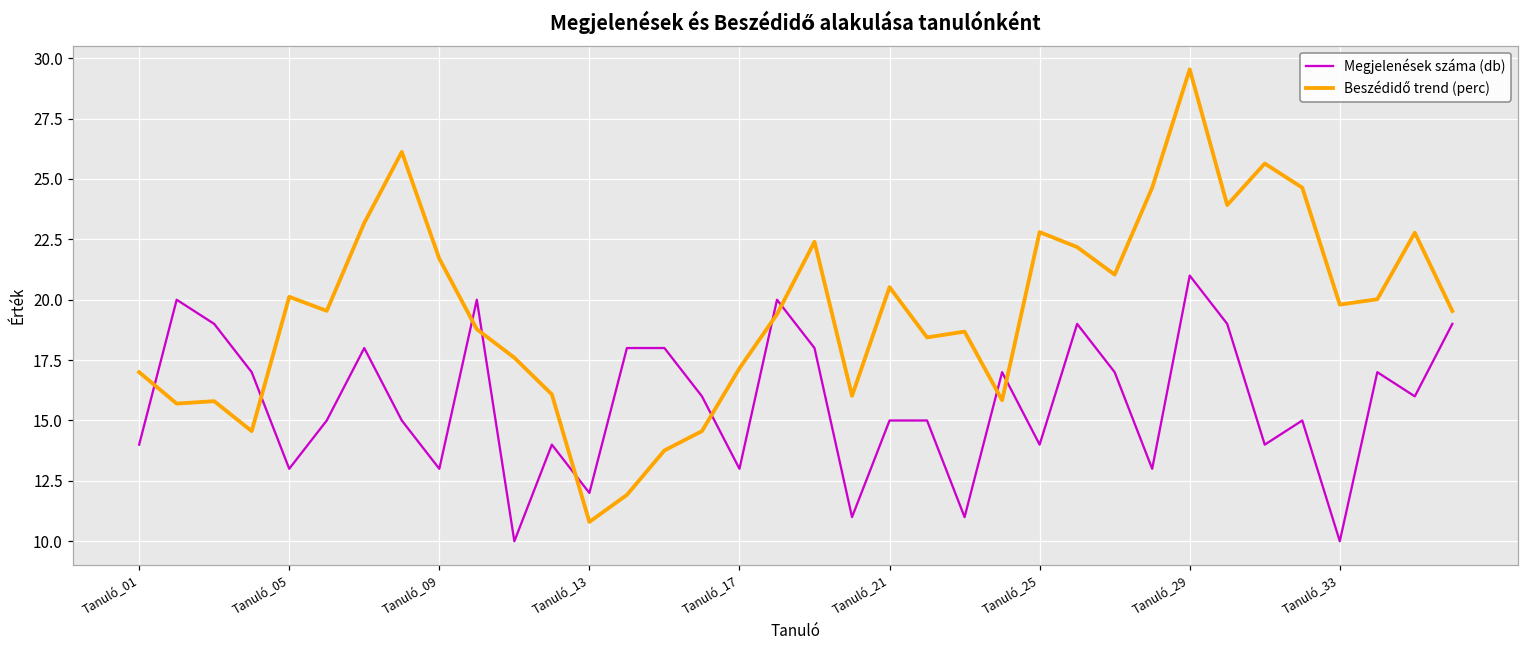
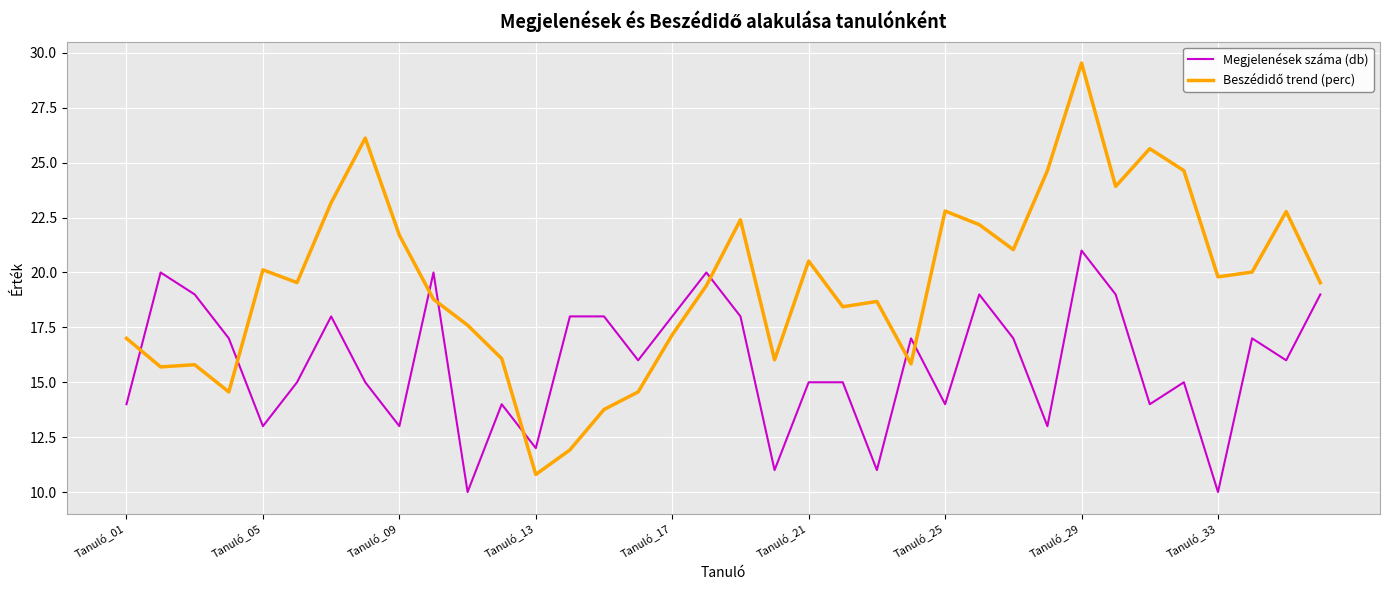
  {
    "Megjelenések száma (db)": {
      "Tanuló_01": 14,
      "Tanuló_05": 13,
      "Tanuló_09": 13,
      "Tanuló_13": 12,
-     "Tanuló_17": 13,
+     "Tanuló_17": 18,
      "Tanuló_21": 15,
      "Tanuló_25": 14,
      "Tanuló_29": 21,
      "Tanuló_33": 10
    },
    "Beszédidő trend (perc)": {
      "Tanuló_01": 17,
      "Tanuló_05": 20.1,
      "Tanuló_09": 21.7,
      "Tanuló_13": 10.8,
      "Tanuló_17": 17.2,
      "Tanuló_21": 20.5,
      "Tanuló_25": 22.8,
      "Tanuló_29": 29.5,
      "Tanuló_33": 19.8
    }
  }
